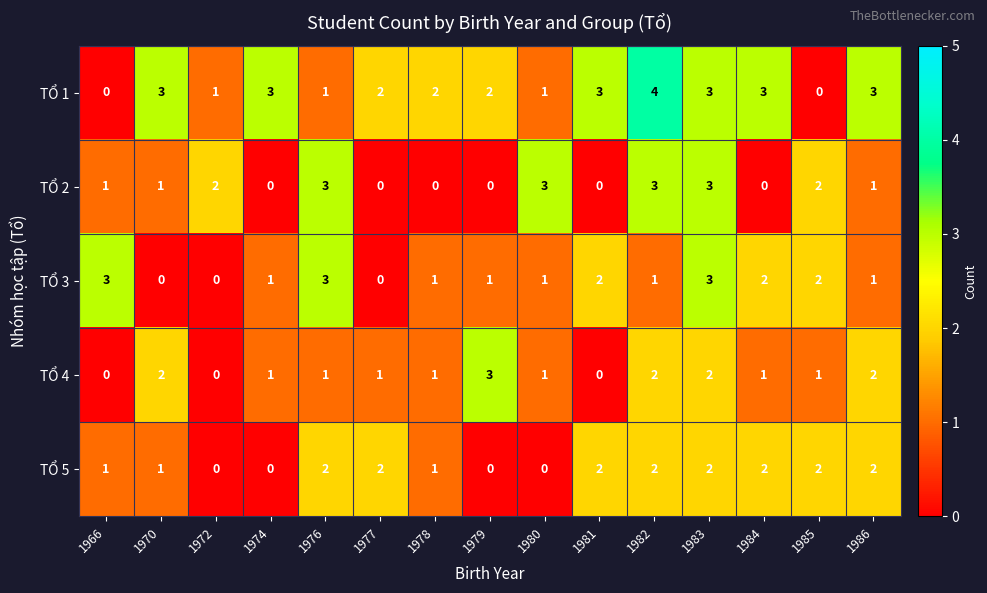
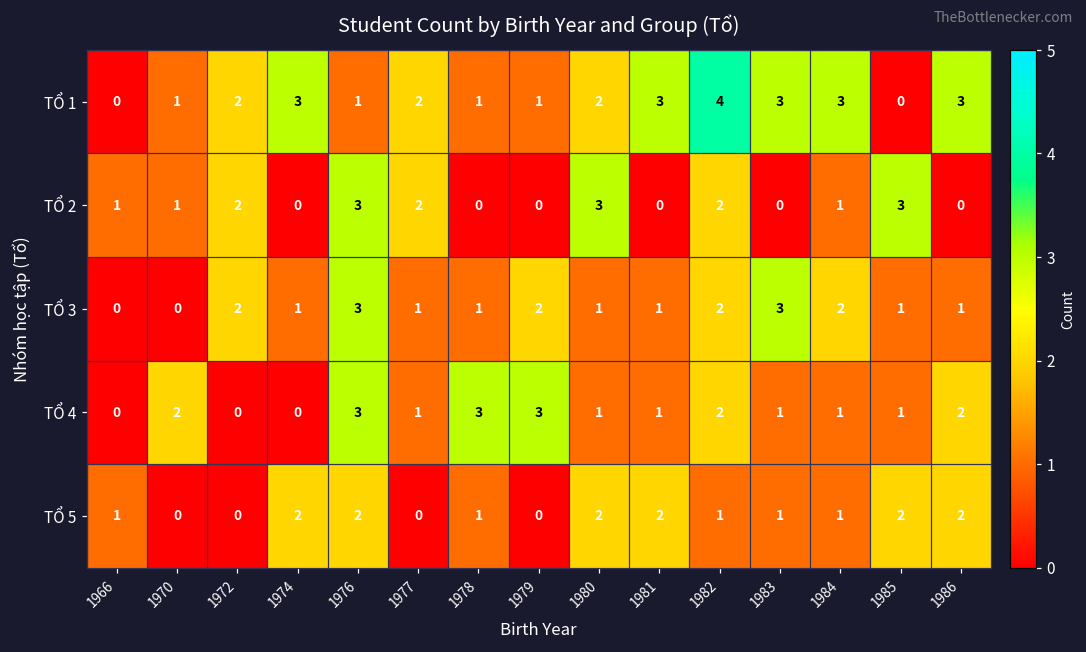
  {
    "TỔ 1": {
      "1966": 0,
-     "1970": 3,
-     "1972": 1,
+     "1970": 1,
+     "1972": 2,
      "1974": 3,
      "1976": 1,
      "1977": 2,
-     "1978": 2,
-     "1979": 2,
-     "1980": 1,
+     "1978": 1,
+     "1979": 1,
+     "1980": 2,
      "1981": 3,
      "1982": 4,
      "1983": 3,
      "1984": 3,
      "1985": 0,
      "1986": 3
    },
    "TỔ 2": {
      "1966": 1,
      "1970": 1,
      "1972": 2,
      "1974": 0,
      "1976": 3,
-     "1977": 0,
+     "1977": 2,
      "1978": 0,
      "1979": 0,
      "1980": 3,
      "1981": 0,
-     "1982": 3,
-     "1983": 3,
-     "1984": 0,
-     "1985": 2,
-     "1986": 1
+     "1982": 2,
+     "1983": 0,
+     "1984": 1,
+     "1985": 3,
+     "1986": 0
    },
    "TỔ 3": {
-     "1966": 3,
+     "1966": 0,
      "1970": 0,
-     "1972": 0,
+     "1972": 2,
      "1974": 1,
      "1976": 3,
-     "1977": 0,
+     "1977": 1,
      "1978": 1,
-     "1979": 1,
+     "1979": 2,
      "1980": 1,
-     "1981": 2,
-     "1982": 1,
+     "1981": 1,
+     "1982": 2,
      "1983": 3,
      "1984": 2,
-     "1985": 2,
+     "1985": 1,
      "1986": 1
    },
    "TỔ 4": {
      "1966": 0,
      "1970": 2,
      "1972": 0,
-     "1974": 1,
-     "1976": 1,
+     "1974": 0,
+     "1976": 3,
      "1977": 1,
-     "1978": 1,
+     "1978": 3,
      "1979": 3,
      "1980": 1,
-     "1981": 0,
+     "1981": 1,
      "1982": 2,
-     "1983": 2,
+     "1983": 1,
      "1984": 1,
      "1985": 1,
      "1986": 2
    },
    "TỔ 5": {
      "1966": 1,
-     "1970": 1,
+     "1970": 0,
      "1972": 0,
-     "1974": 0,
+     "1974": 2,
      "1976": 2,
-     "1977": 2,
+     "1977": 0,
      "1978": 1,
      "1979": 0,
-     "1980": 0,
+     "1980": 2,
      "1981": 2,
-     "1982": 2,
-     "1983": 2,
-     "1984": 2,
+     "1982": 1,
+     "1983": 1,
+     "1984": 1,
      "1985": 2,
      "1986": 2
    }
  }
